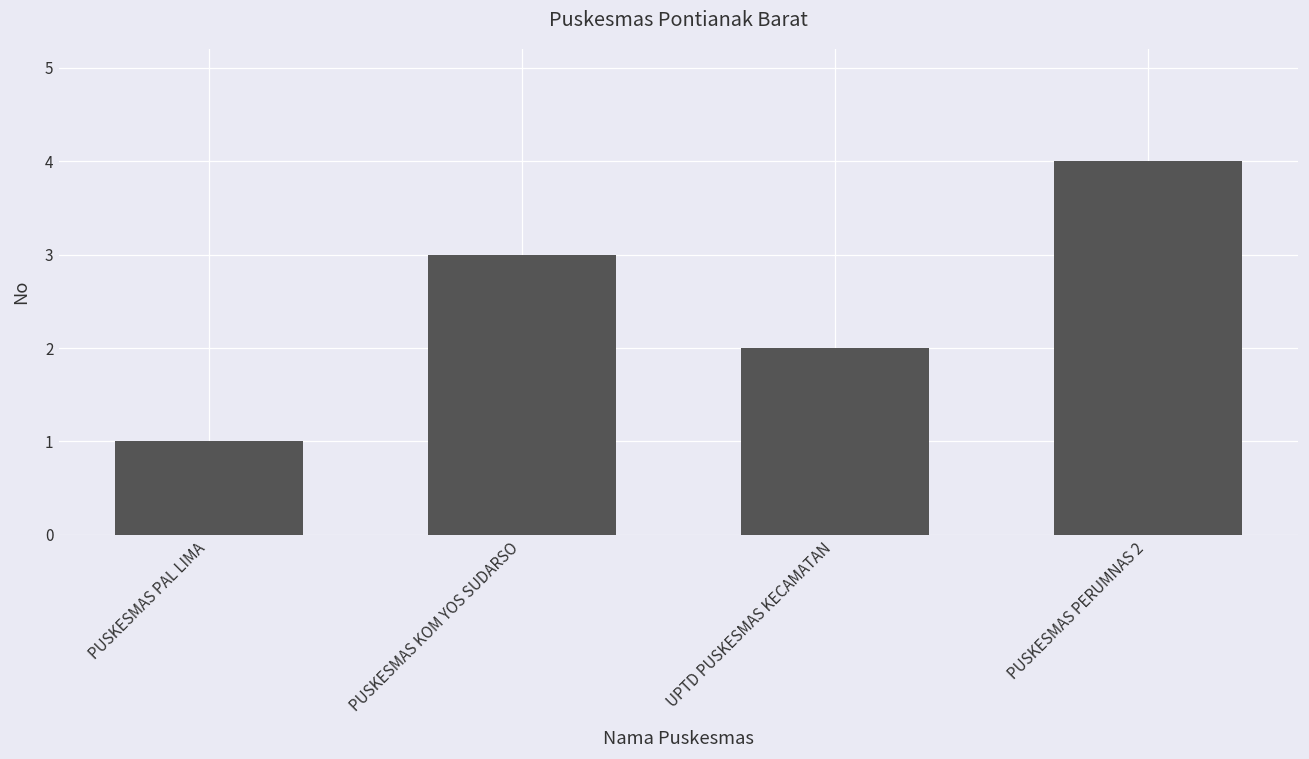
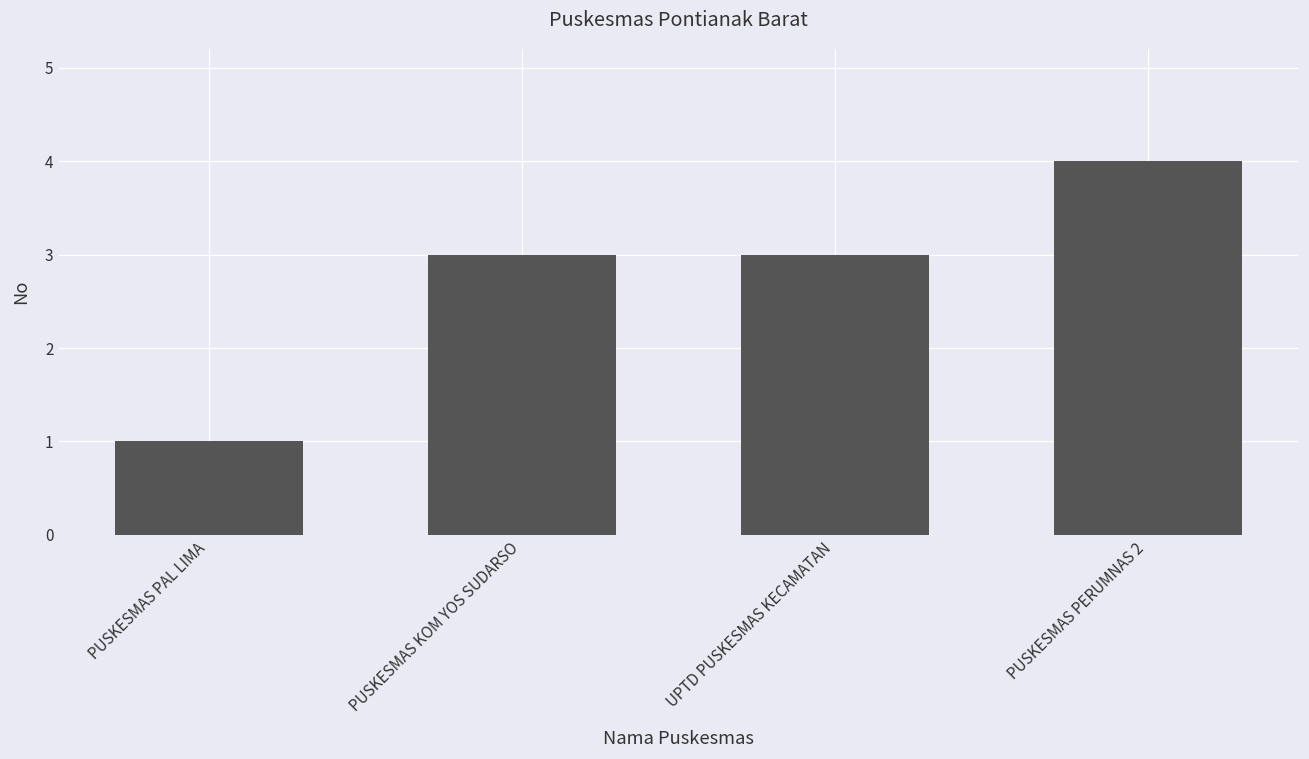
  {
    "PUSKESMAS PAL LIMA": 1,
    "PUSKESMAS KOM YOS SUDARSO": 3,
-   "UPTD PUSKESMAS KECAMATAN": 2,
+   "UPTD PUSKESMAS KECAMATAN": 3,
    "PUSKESMAS PERUMNAS 2": 4
  }
